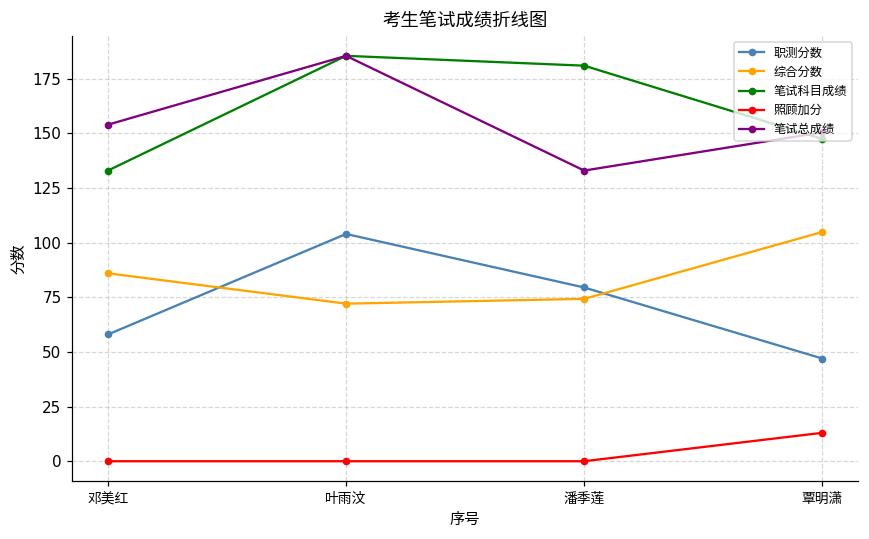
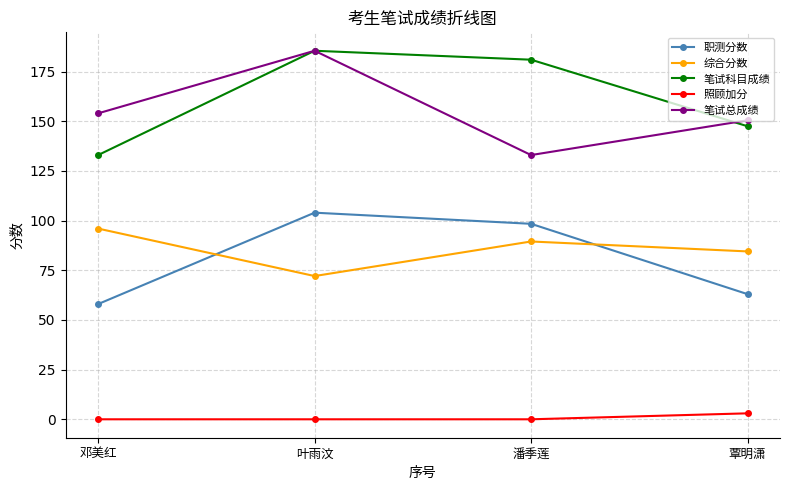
  {
    "职测分数": {
      "邓美红": 58,
      "叶雨汶": 104,
-     "潘季莲": 80,
-     "覃明潇": 47
+     "潘季莲": 98,
+     "覃明潇": 63
    },
    "综合分数": {
-     "邓美红": 86,
+     "邓美红": 96,
      "叶雨汶": 72,
-     "潘季莲": 74,
-     "覃明潇": 105
+     "潘季莲": 90,
+     "覃明潇": 85
    },
    "笔试科目成绩": {
      "邓美红": 133,
      "潘季莲": 181,
      "覃明潇": 148
    },
    "照顾加分": {
      "邓美红": 0,
      "叶雨汶": 0,
      "潘季莲": 0,
-     "覃明潇": 13
+     "覃明潇": 3
    },
    "笔试总成绩": {
      "邓美红": 154,
      "潘季莲": 133
    }
  }
